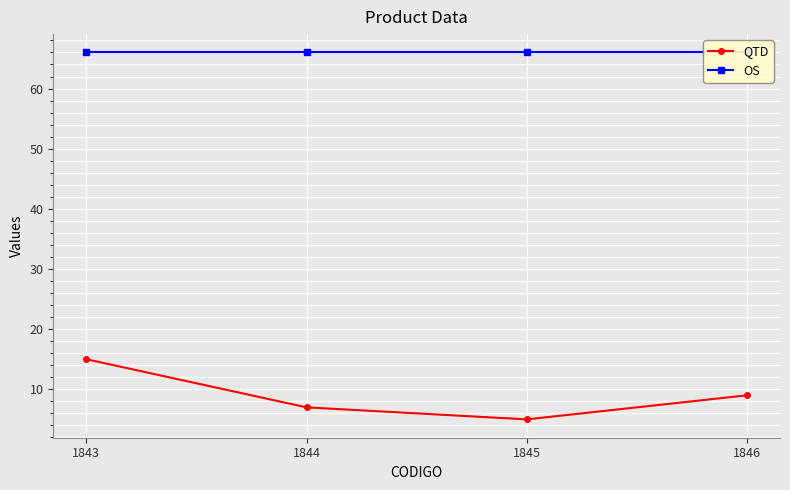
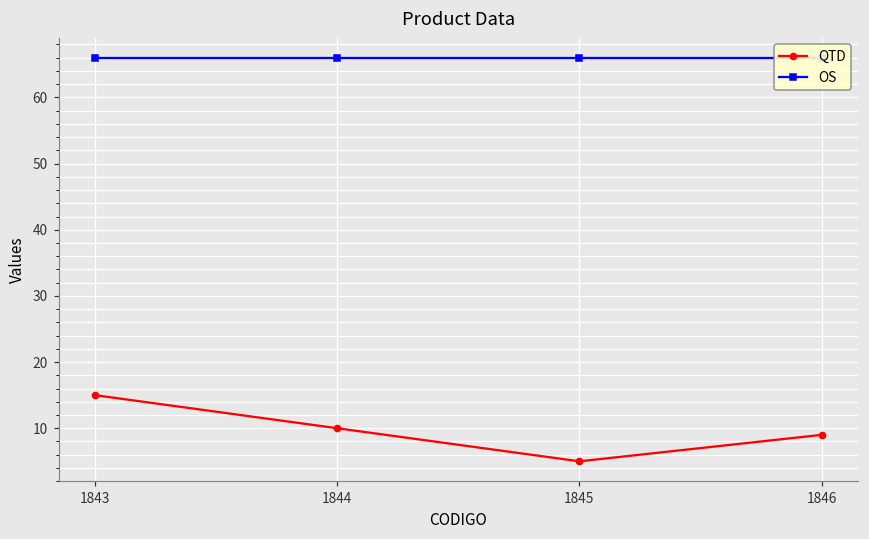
  {
    "QTD": {
      "1843": 15,
-     "1844": 7,
+     "1844": 10,
      "1845": 5,
      "1846": 9
    },
    "OS": {
      "1843": 66,
      "1844": 66,
      "1845": 66
    }
  }
